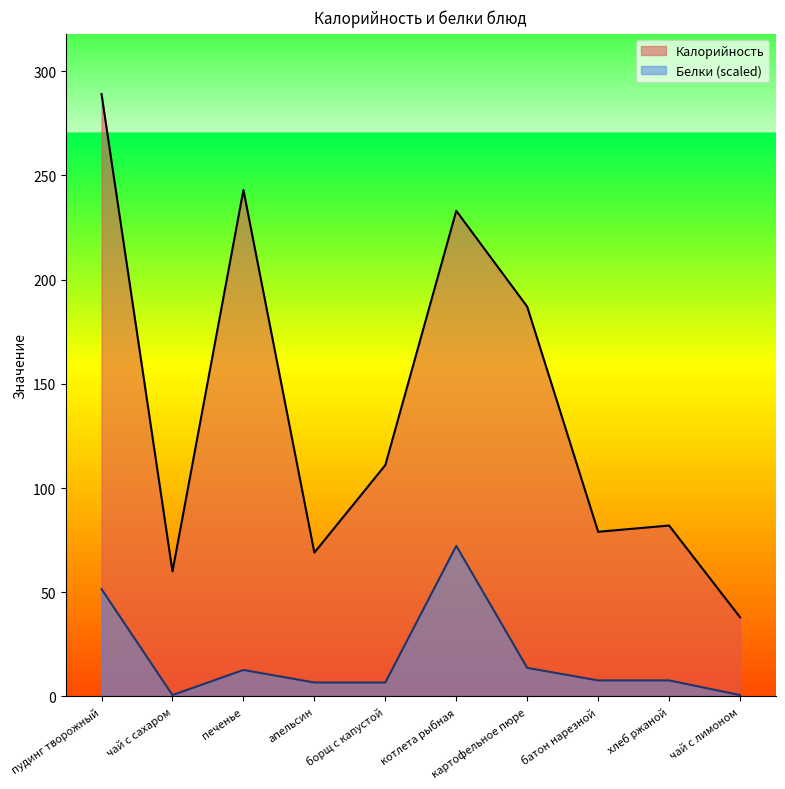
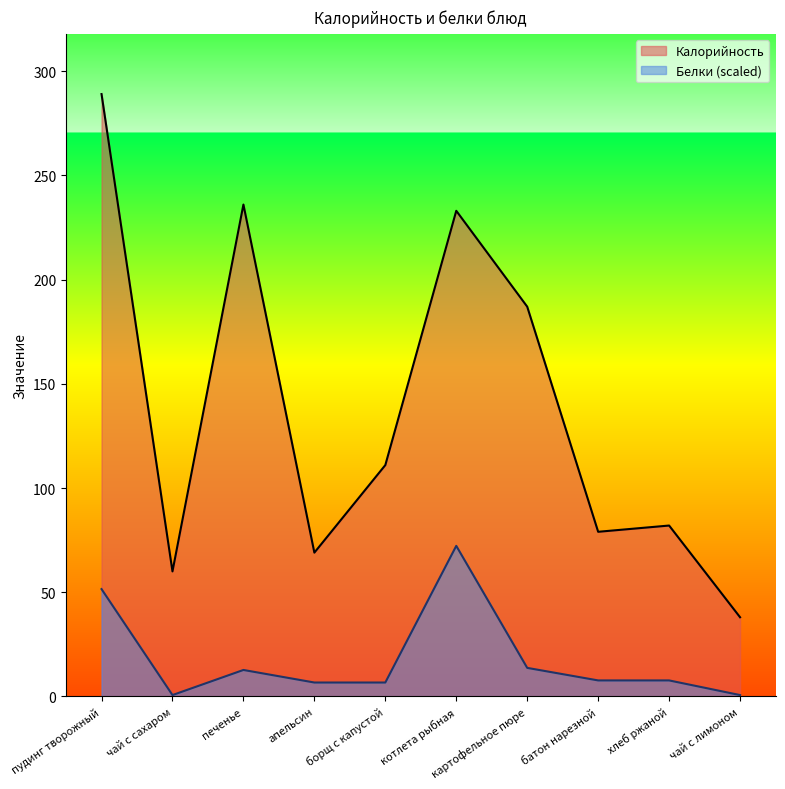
  {
    "Калорийность": {
      "пудинг творожный": 289,
      "чай с сахаром": 60,
-     "печенье": 243,
+     "печенье": 236,
      "апельсин": 69,
      "борщ с капустой": 111,
      "котлета рыбная": 233,
      "картофельное пюре": 187,
      "батон нарезной": 79,
      "хлеб ржаной": 82,
      "чай с лимоном": 38
    },
    "Белки (scaled)": {
      "пудинг творожный": 52,
      "чай с сахаром": 1,
      "печенье": 13,
      "апельсин": 7,
      "борщ с капустой": 7,
      "котлета рыбная": 72,
      "картофельное пюре": 14,
      "батон нарезной": 8,
      "хлеб ржаной": 8,
      "чай с лимоном": 1
    }
  }
